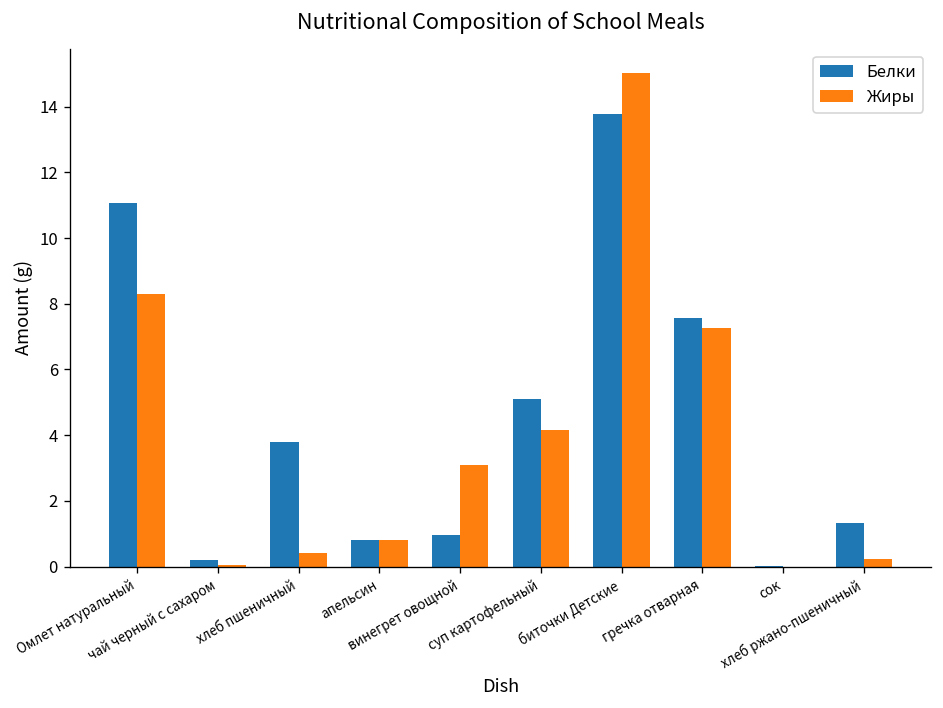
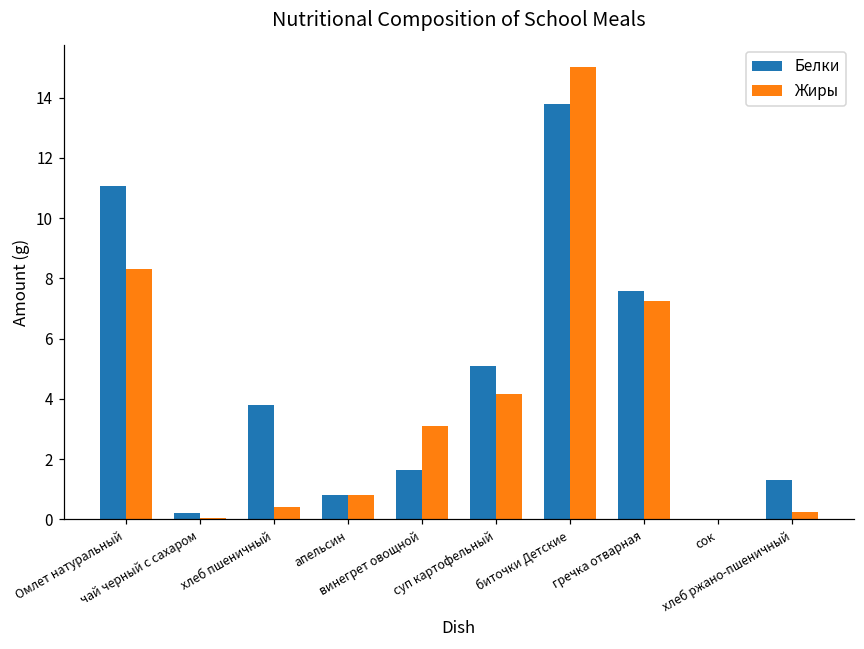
  {
    "Белки": {
      "Омлет натуральный": 11.1,
      "чай черный с сахаром": 0.2,
      "хлеб пшеничный": 3.8,
      "апельсин": 0.8,
-     "винегрет овощной": 1.0,
+     "винегрет овощной": 1.6,
      "суп картофельный": 5.1,
      "биточки Детские": 13.8,
      "гречка отварная": 7.6,
      "хлеб ржано-пшеничный": 1.3
    },
    "Жиры": {
      "Омлет натуральный": 8.3,
      "хлеб пшеничный": 0.4,
      "апельсин": 0.8,
      "винегрет овощной": 3.1,
      "суп картофельный": 4.2,
      "биточки Детские": 15.0,
      "гречка отварная": 7.3,
      "хлеб ржано-пшеничный": 0.2
    }
  }
